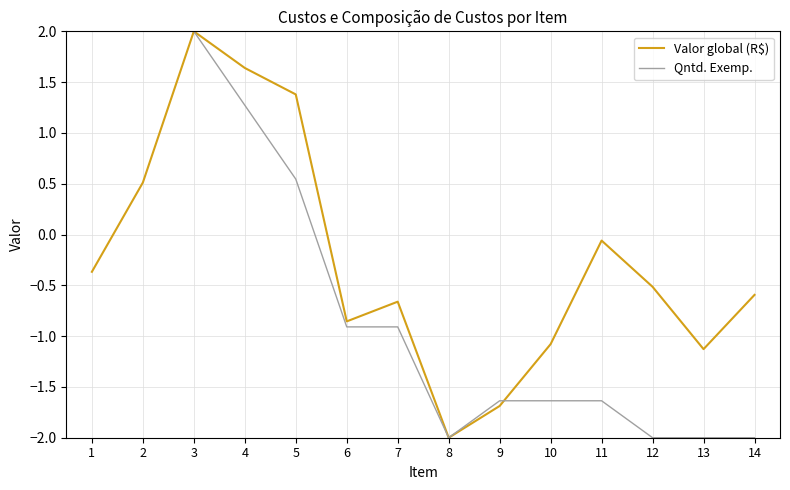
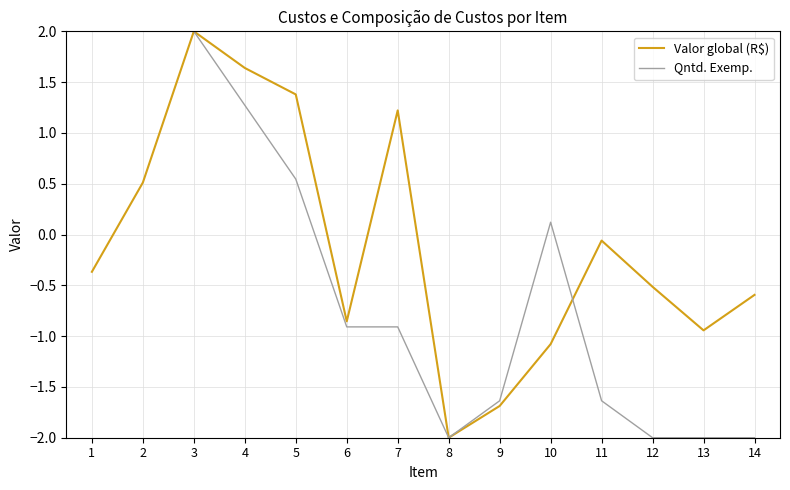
  {
    "Valor global (R$)": {
      "1": -0.37,
      "2": 0.51,
      "4": 1.64,
      "5": 1.38,
      "6": -0.85,
-     "7": -0.66,
+     "7": 1.22,
      "9": -1.69,
      "10": -1.08,
      "11": -0.06,
      "12": -0.51,
-     "13": -1.13,
+     "13": -0.94,
      "14": -0.59
    },
    "Qntd. Exemp.": {
      "1": 2.00,
      "2": 2.00,
      "4": 1.27,
      "5": 0.55,
      "6": -0.91,
      "7": -0.91,
      "9": -1.64,
-     "10": -1.64,
+     "10": 0.12,
      "11": -1.64,
      "12": -2.00,
      "13": -2.00,
      "14": -2.00
    }
  }
